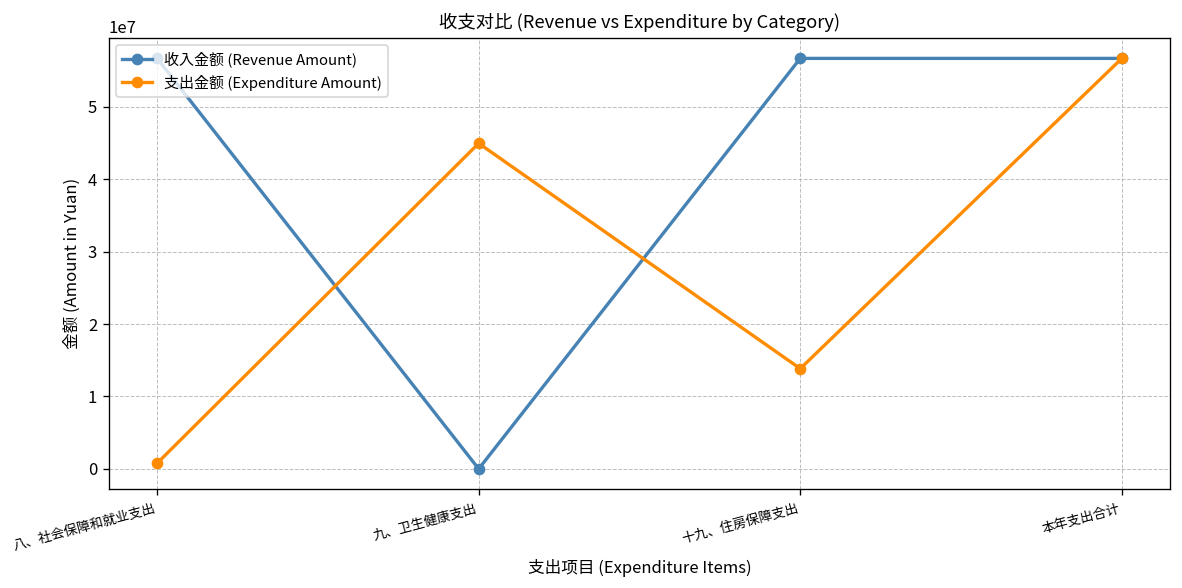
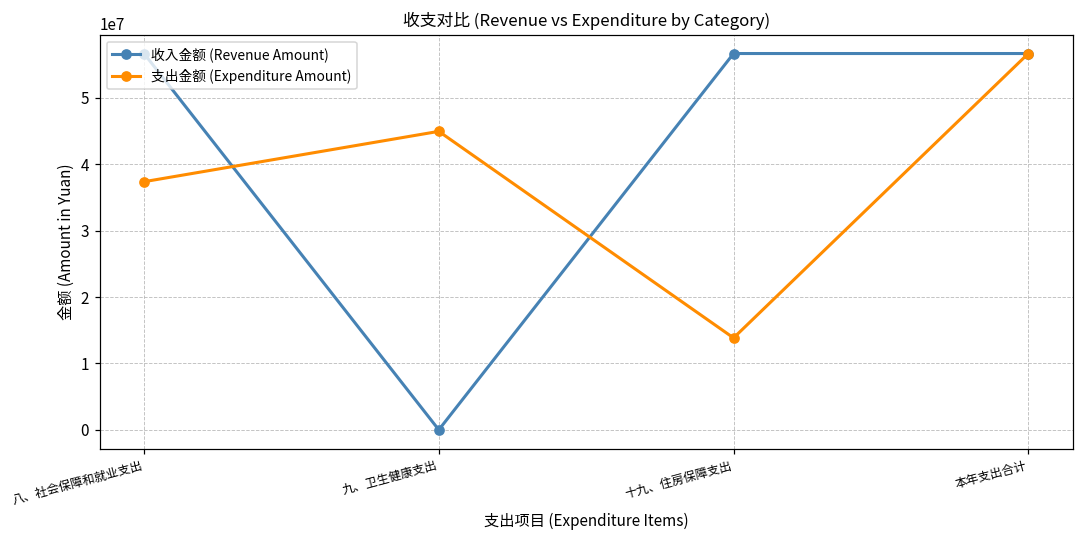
  {
    "收入金额 (Revenue Amount)": {
      "九、卫生健康支出": 0,
      "十九、住房保障支出": 57000000
    },
    "支出金额 (Expenditure Amount)": {
-     "八、社会保障和就业支出": 1000000,
+     "八、社会保障和就业支出": 37000000,
      "九、卫生健康支出": 45000000,
      "十九、住房保障支出": 14000000
    }
  }
